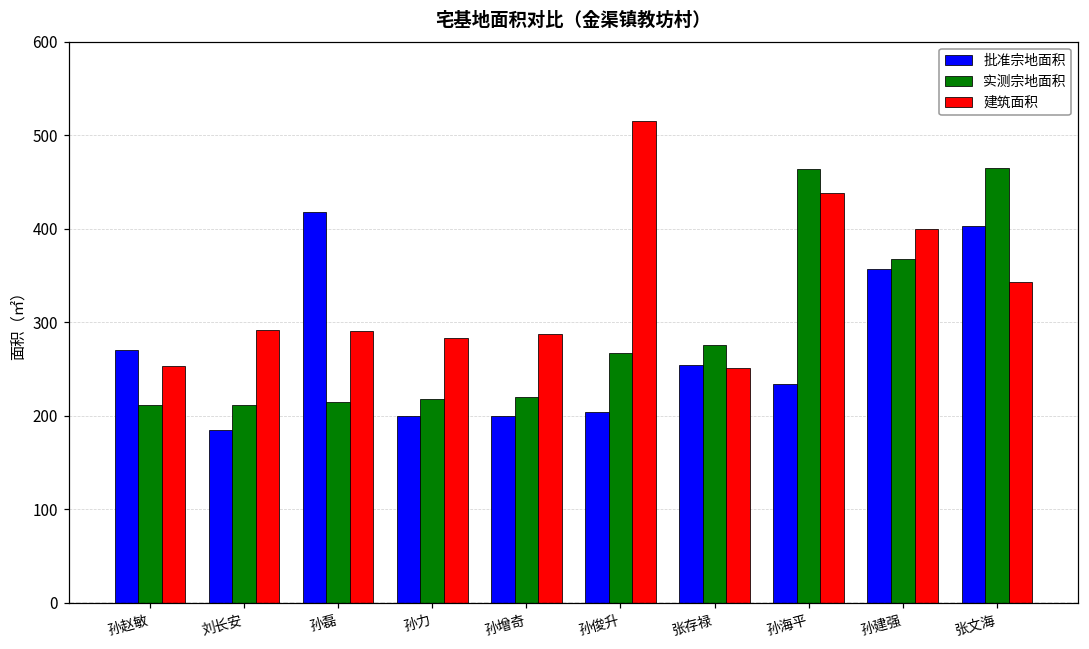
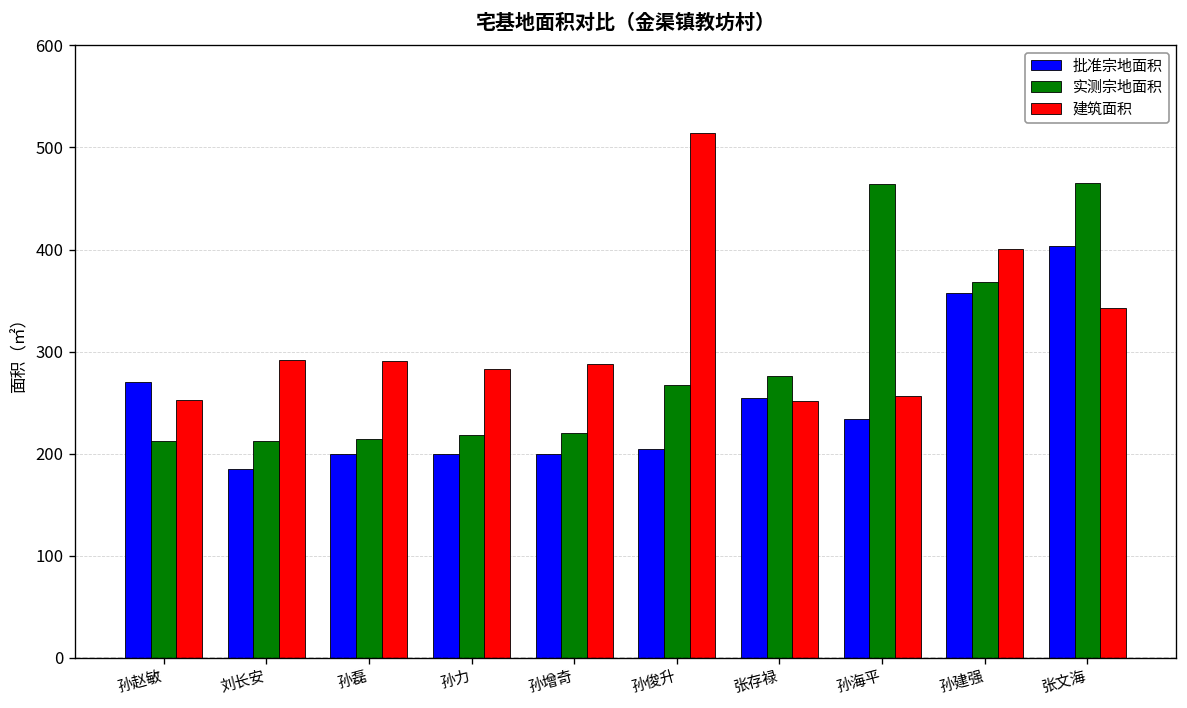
  {
    "批准宗地面积": {
      "孙赵敏": 270,
      "刘长安": 190,
-     "孙磊": 420,
+     "孙磊": 200,
      "孙力": 200,
      "孙增奇": 200,
      "孙俊升": 200,
      "张存禄": 250,
      "孙海平": 230,
      "孙建强": 360,
      "张文海": 400
    },
    "实测宗地面积": {
      "孙赵敏": 210,
      "刘长安": 210,
      "孙磊": 210,
      "孙力": 220,
      "孙增奇": 220,
      "孙俊升": 270,
      "张存禄": 280,
      "孙海平": 460,
      "孙建强": 370,
      "张文海": 470
    },
    "建筑面积": {
      "孙赵敏": 250,
      "刘长安": 290,
      "孙磊": 290,
      "孙力": 280,
      "孙增奇": 290,
      "孙俊升": 510,
      "张存禄": 250,
-     "孙海平": 440,
+     "孙海平": 260,
      "孙建强": 400,
      "张文海": 340
    }
  }
